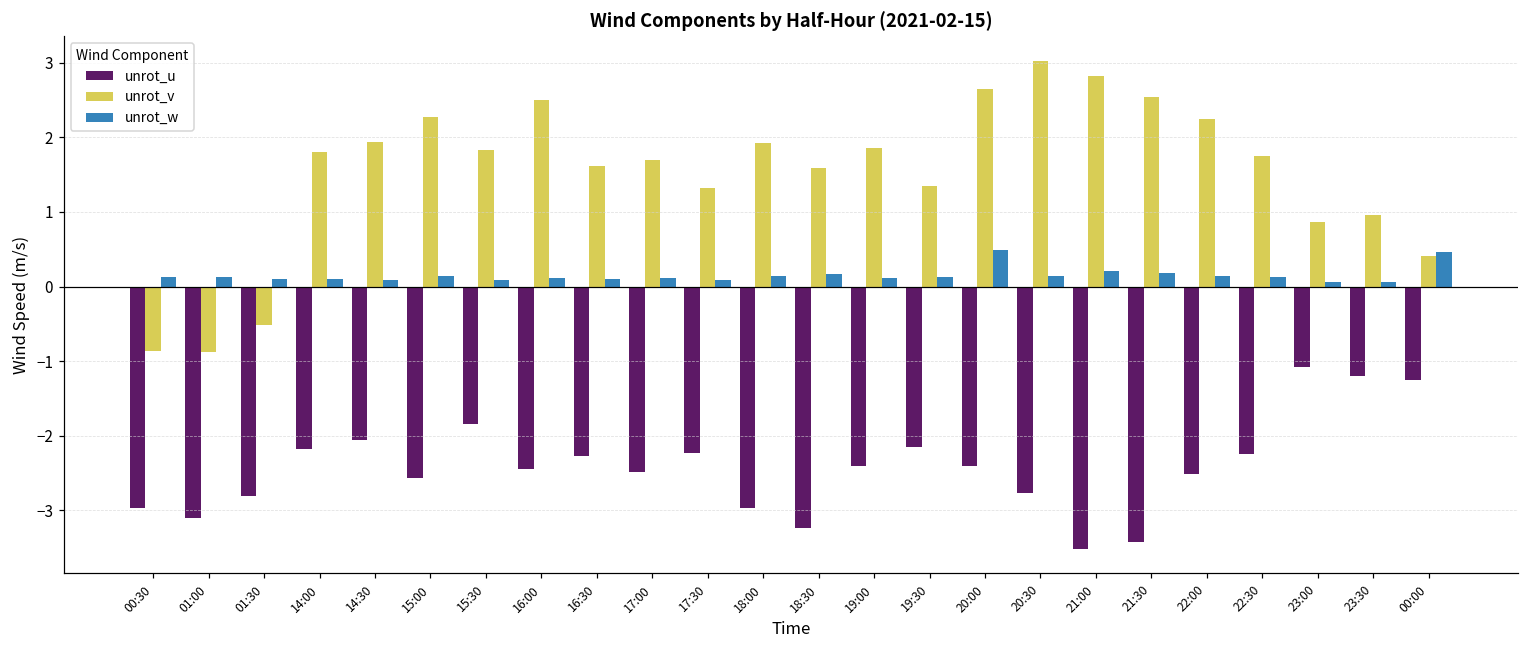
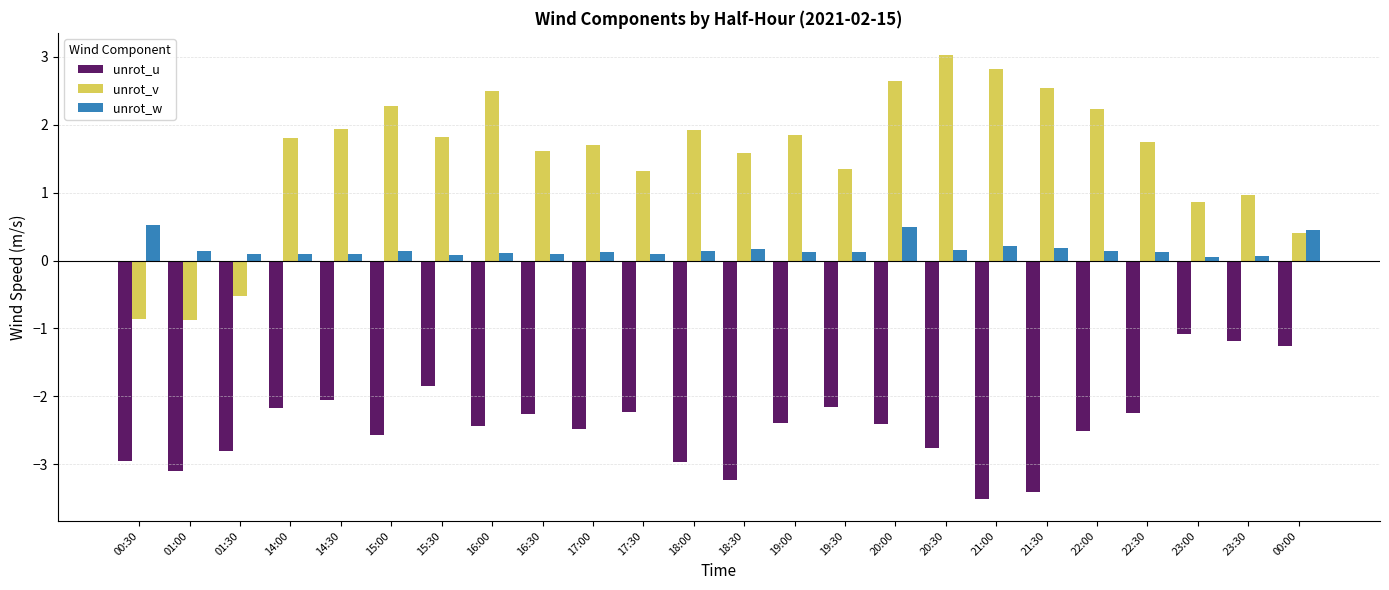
  {
    "unrot_u": {
      "00:30": -3.0,
      "01:00": -3.1,
      "01:30": -2.8,
      "14:00": -2.2,
      "14:30": -2.1,
      "15:00": -2.6,
      "15:30": -1.8,
      "16:00": -2.4,
      "16:30": -2.3,
      "17:00": -2.5,
      "17:30": -2.2,
      "18:00": -3.0,
      "18:30": -3.2,
      "19:00": -2.4,
      "19:30": -2.2,
      "20:00": -2.4,
      "20:30": -2.8,
      "21:00": -3.5,
      "21:30": -3.4,
      "22:00": -2.5,
      "22:30": -2.2,
      "23:00": -1.1,
      "23:30": -1.2,
      "00:00": -1.3
    },
    "unrot_v": {
      "00:30": -0.9,
      "01:00": -0.9,
      "01:30": -0.5,
      "14:00": 1.8,
      "14:30": 1.9,
      "15:00": 2.3,
      "15:30": 1.8,
      "16:00": 2.5,
      "16:30": 1.6,
      "17:00": 1.7,
      "17:30": 1.3,
      "18:00": 1.9,
      "18:30": 1.6,
      "19:00": 1.9,
      "19:30": 1.3,
      "20:00": 2.6,
      "20:30": 3.0,
      "21:00": 2.8,
      "21:30": 2.5,
      "22:00": 2.2,
      "22:30": 1.7,
      "23:00": 0.9,
      "23:30": 1.0,
      "00:00": 0.4
    },
    "unrot_w": {
-     "00:30": 0.1,
+     "00:30": 0.5,
      "01:00": 0.1,
      "01:30": 0.1,
      "14:00": 0.1,
      "14:30": 0.1,
      "15:00": 0.1,
      "15:30": 0.1,
      "16:00": 0.1,
      "16:30": 0.1,
      "17:00": 0.1,
      "17:30": 0.1,
      "18:00": 0.1,
      "18:30": 0.2,
      "19:00": 0.1,
      "19:30": 0.1,
      "20:00": 0.5,
      "20:30": 0.1,
      "21:00": 0.2,
      "21:30": 0.2,
      "22:00": 0.1,
      "22:30": 0.1,
      "23:00": 0.1,
      "23:30": 0.1,
      "00:00": 0.5
    }
  }
